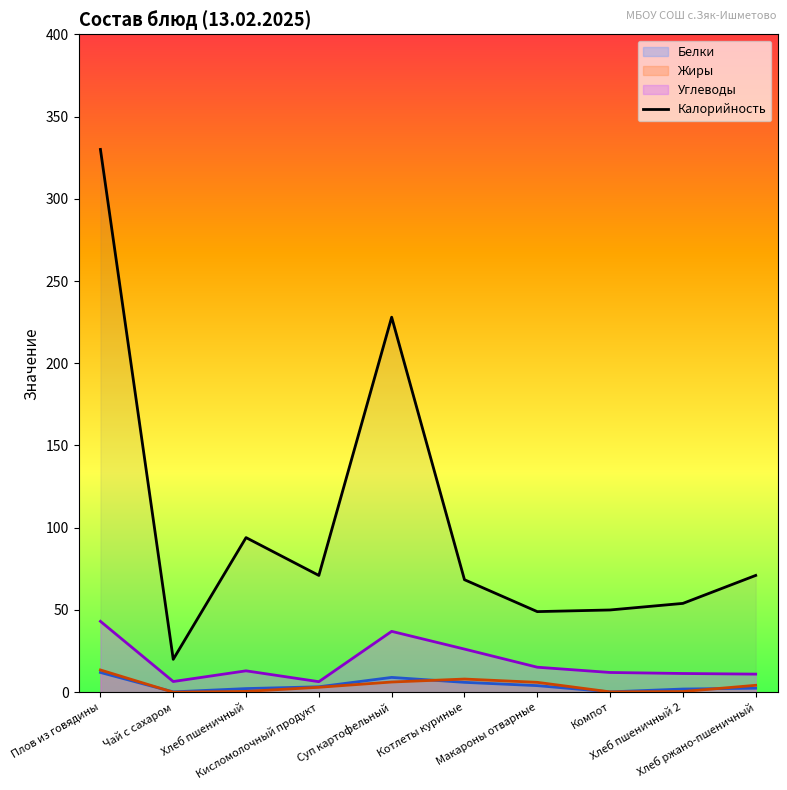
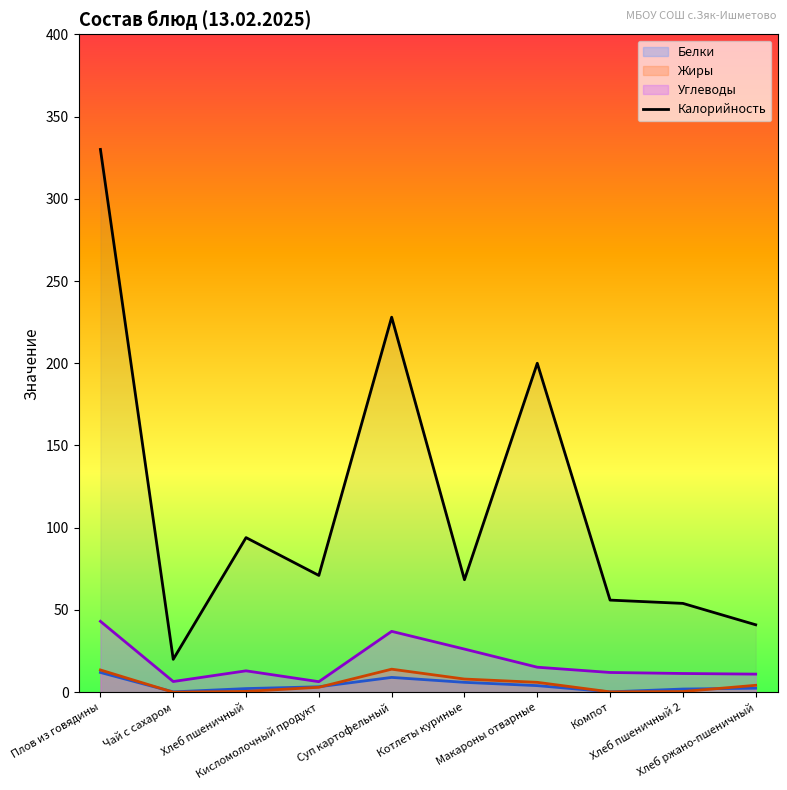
  {
    "Калорийность": {
      "Плов из говядины": 330,
      "Чай с сахаром": 20,
      "Хлеб пшеничный": 94,
      "Кисломолочный продукт": 71,
      "Суп картофельный": 228,
      "Котлеты куриные": 68,
-     "Макароны отварные": 49,
-     "Компот": 50,
+     "Макароны отварные": 200,
+     "Компот": 56,
      "Хлеб пшеничный 2": 54,
-     "Хлеб ржано-пшеничный": 71
+     "Хлеб ржано-пшеничный": 41
    },
    "Жиры": {
      "Хлеб пшеничный": 0,
-     "Суп картофельный": 6,
+     "Суп картофельный": 14,
      "Котлеты куриные": 8,
      "Макароны отварные": 6,
      "Хлеб ржано-пшеничный": 4
    }
  }
